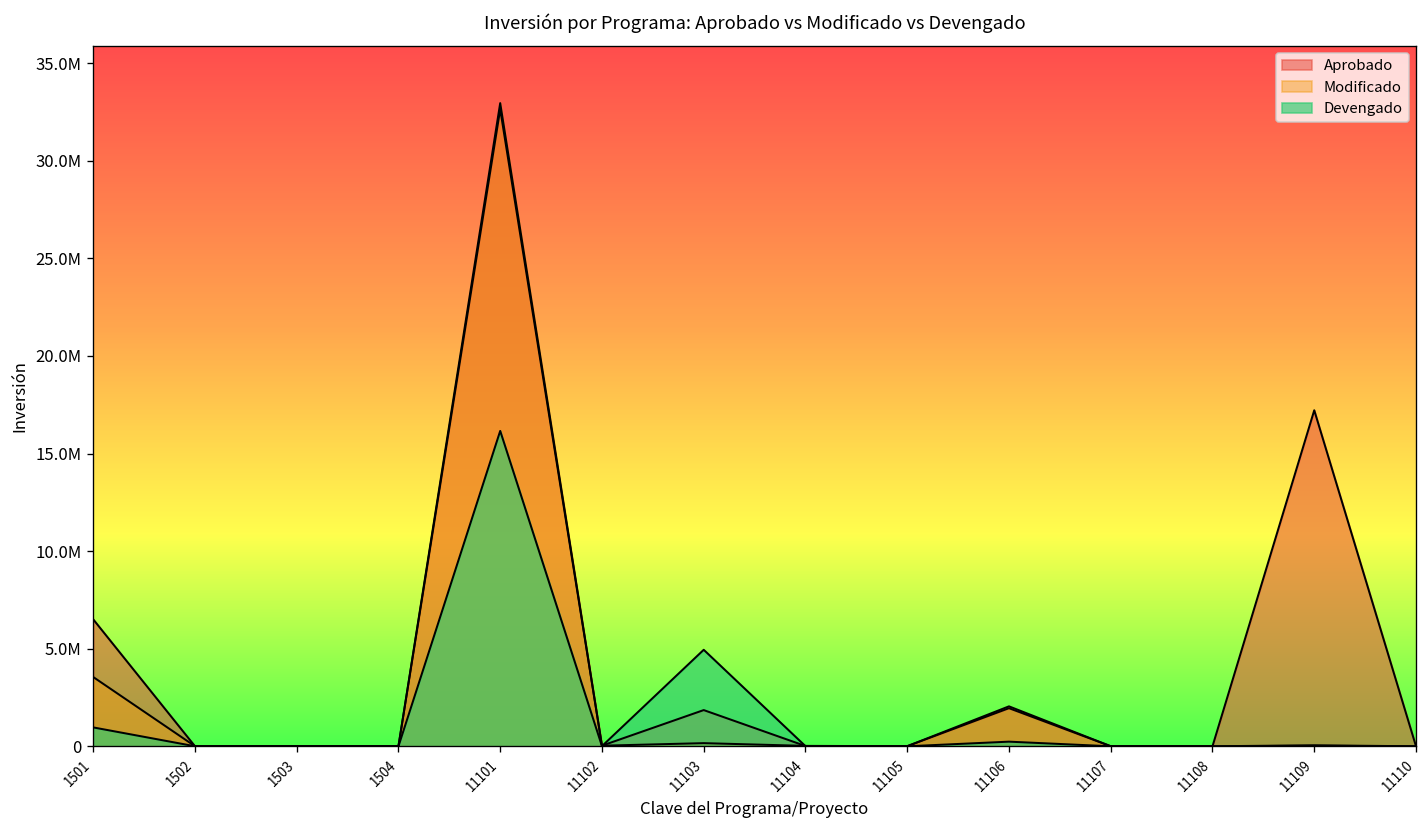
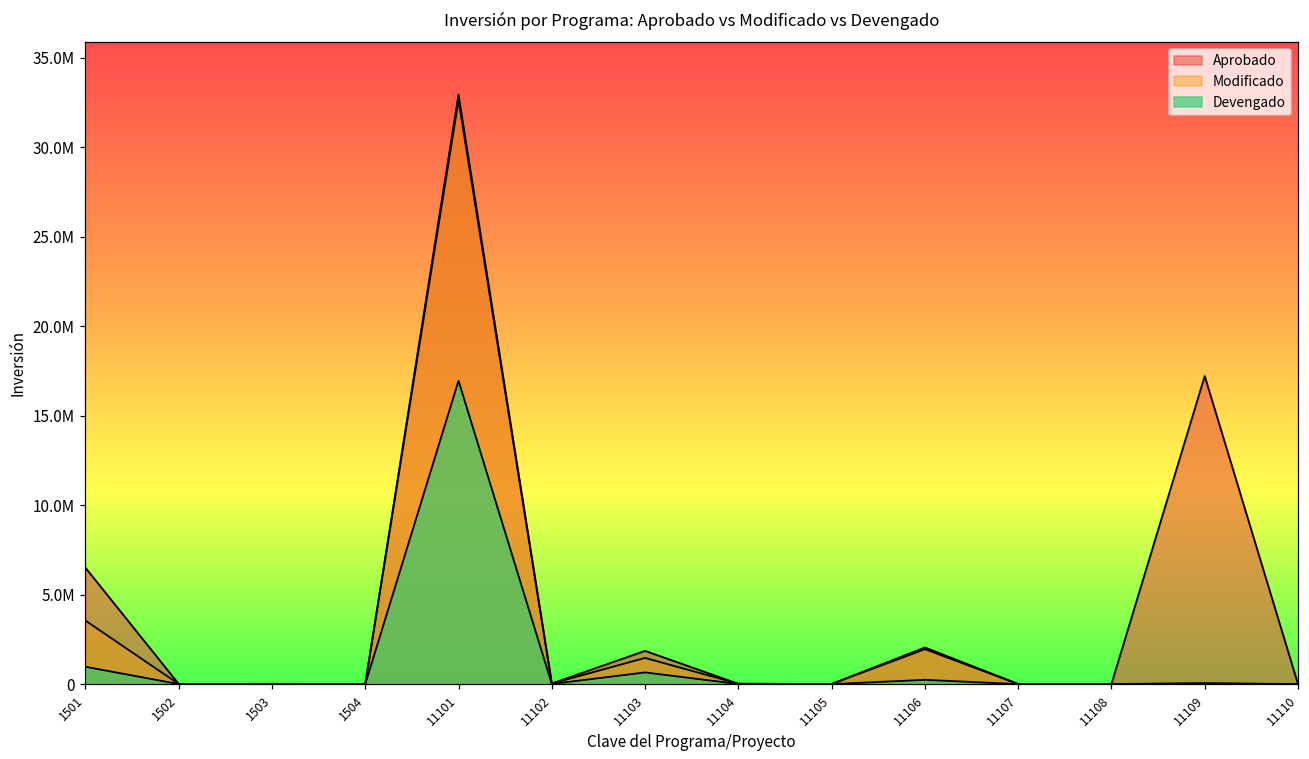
  {
    "Aprobado": {
      "1501": 6500000,
      "11101": 32600000,
      "11103": 1900000,
      "11109": 17200000
    },
    "Modificado": {
      "1501": 3600000,
      "11101": 33000000,
-     "11103": 200000
+     "11103": 1500000
    },
    "Devengado": {
      "1501": 1000000,
-     "11101": 16200000,
-     "11103": 4900000,
+     "11101": 17000000,
+     "11103": 700000,
      "11106": 200000
    }
  }
